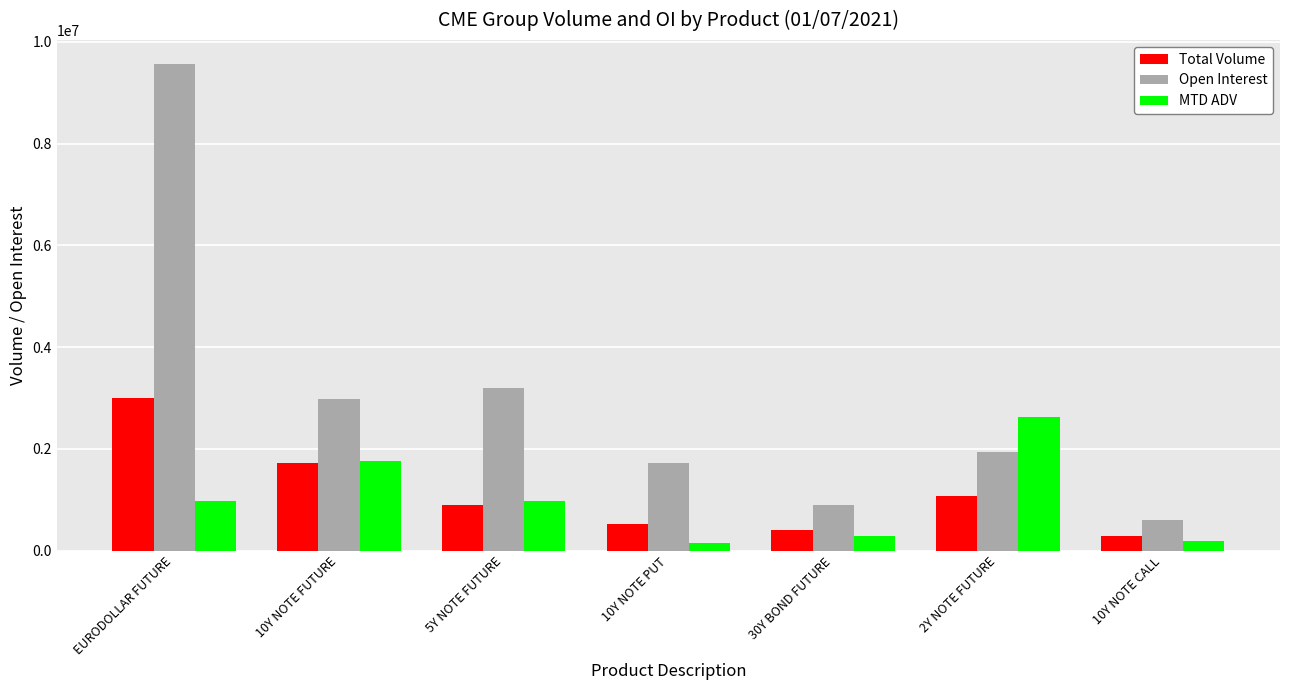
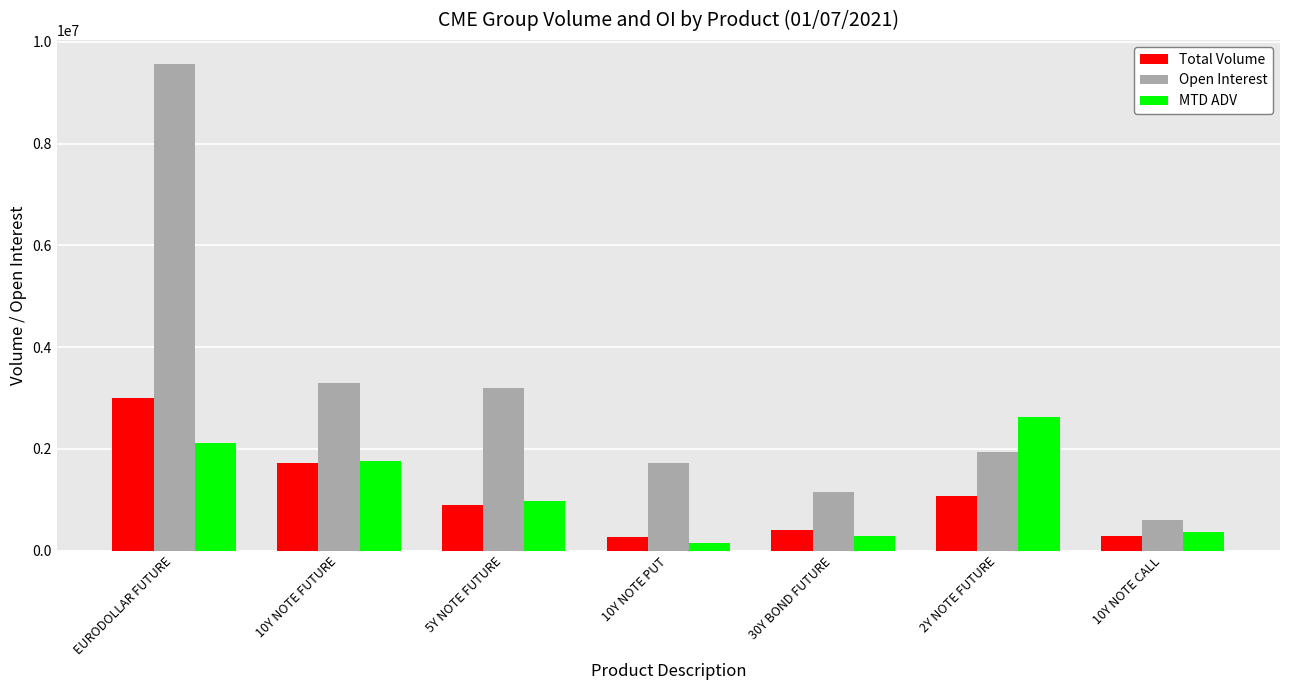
  {
    "Total Volume": {
      "EURODOLLAR FUTURE": 3000000,
      "10Y NOTE FUTURE": 1700000,
      "5Y NOTE FUTURE": 900000,
-     "10Y NOTE PUT": 500000,
+     "10Y NOTE PUT": 300000,
      "30Y BOND FUTURE": 400000,
      "2Y NOTE FUTURE": 1100000,
      "10Y NOTE CALL": 300000
    },
    "Open Interest": {
      "EURODOLLAR FUTURE": 9600000,
-     "10Y NOTE FUTURE": 3000000,
+     "10Y NOTE FUTURE": 3300000,
      "5Y NOTE FUTURE": 3200000,
      "10Y NOTE PUT": 1700000,
-     "30Y BOND FUTURE": 900000,
+     "30Y BOND FUTURE": 1200000,
      "2Y NOTE FUTURE": 1900000,
      "10Y NOTE CALL": 600000
    },
    "MTD ADV": {
-     "EURODOLLAR FUTURE": 1000000,
+     "EURODOLLAR FUTURE": 2100000,
      "10Y NOTE FUTURE": 1800000,
      "5Y NOTE FUTURE": 1000000,
      "10Y NOTE PUT": 200000,
      "30Y BOND FUTURE": 300000,
      "2Y NOTE FUTURE": 2600000,
-     "10Y NOTE CALL": 200000
+     "10Y NOTE CALL": 400000
    }
  }
